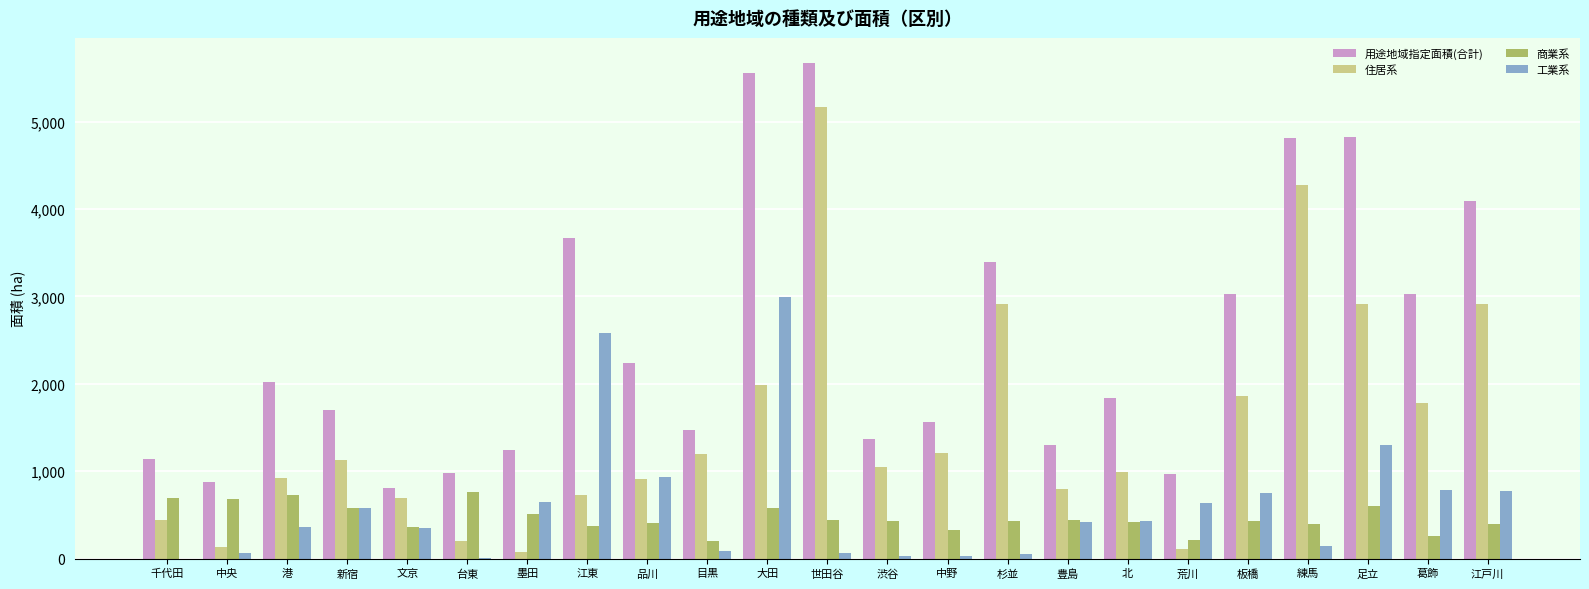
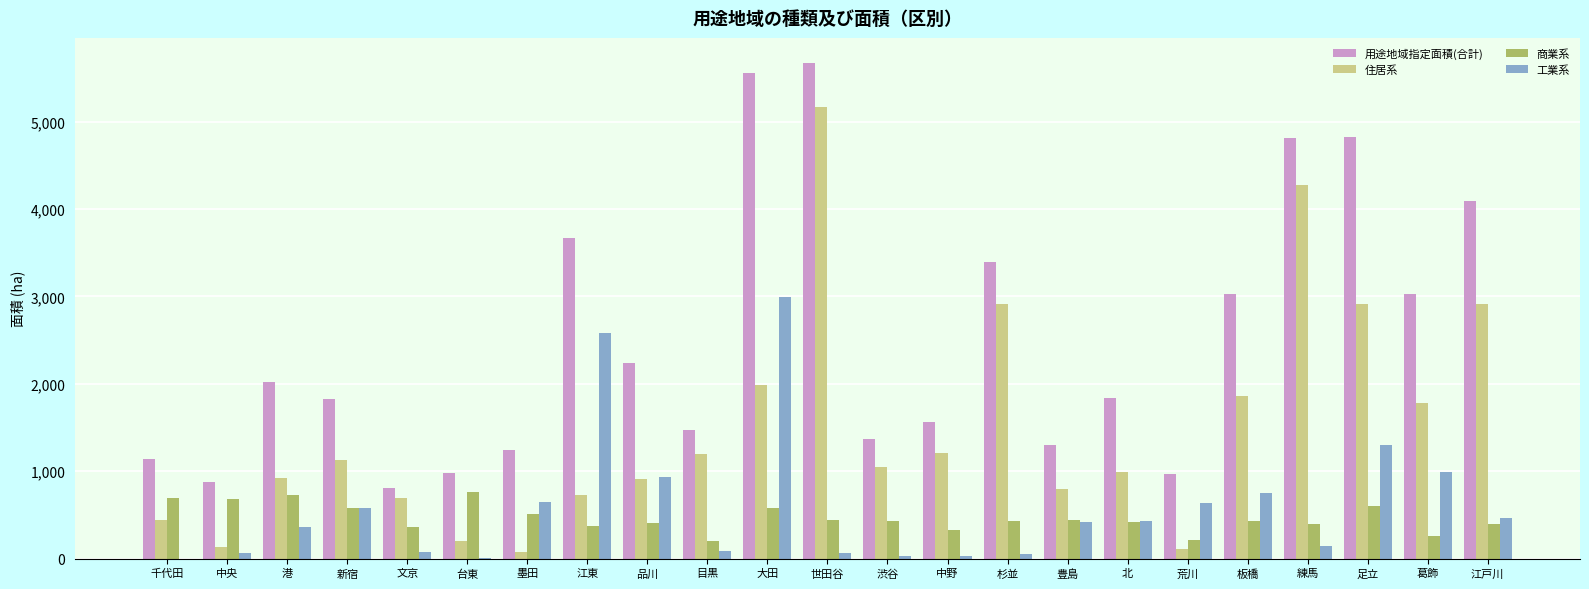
  {
    "用途地域指定面積(合計)": {
      "千代田": "1,100",
      "中央": "900",
      "港": "2,000",
-     "新宿": "1,700",
+     "新宿": "1,800",
      "文京": "800",
      "台東": "1,000",
      "墨田": "1,200",
      "江東": "3,700",
      "品川": "2,200",
      "目黒": "1,500",
      "大田": "5,600",
      "世田谷": "5,700",
      "渋谷": "1,400",
      "中野": "1,600",
      "杉並": "3,400",
      "豊島": "1,300",
      "北": "1,800",
      "荒川": "1,000",
      "板橋": "3,000",
      "練馬": "4,800",
      "足立": "4,800",
      "葛飾": "3,000",
      "江戸川": "4,100"
    },
    "工業系": {
      "千代田": "0",
      "中央": "100",
      "港": "400",
      "新宿": "600",
-     "文京": "300",
+     "文京": "100",
      "墨田": "600",
      "江東": "2,600",
      "品川": "900",
      "目黒": "100",
      "大田": "3,000",
      "世田谷": "100",
      "渋谷": "0",
      "杉並": "100",
      "豊島": "400",
      "北": "400",
      "荒川": "600",
      "板橋": "700",
      "練馬": "100",
      "足立": "1,300",
-     "葛飾": "800",
-     "江戸川": "800"
+     "葛飾": "1,000",
+     "江戸川": "500"
    }
  }
